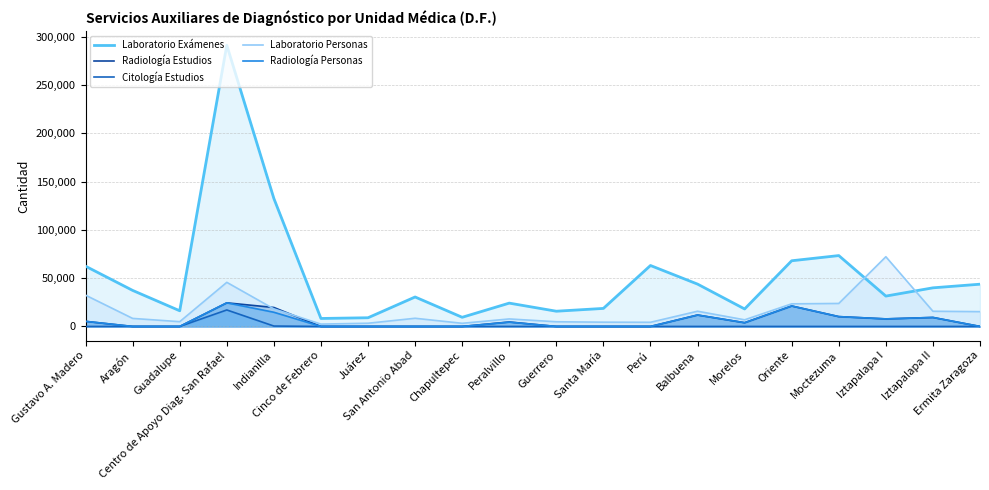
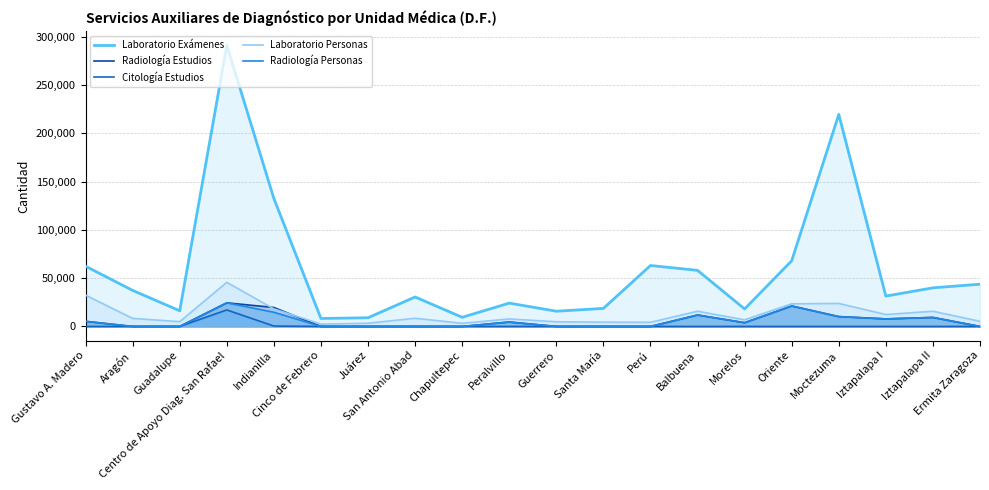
  {
    "Laboratorio Exámenes": {
      "Gustavo A. Madero": "60,000",
      "Aragón": "40,000",
      "Guadalupe": "20,000",
      "Indianilla": "130,000",
      "Cinco de Febrero": "10,000",
      "Juárez": "10,000",
      "San Antonio Abad": "30,000",
      "Chapultepec": "10,000",
      "Peralvillo": "20,000",
      "Guerrero": "20,000",
      "Santa María": "20,000",
      "Perú": "60,000",
-     "Balbuena": "40,000",
+     "Balbuena": "60,000",
      "Morelos": "20,000",
      "Oriente": "70,000",
-     "Moctezuma": "70,000",
+     "Moctezuma": "220,000",
      "Iztapalapa I": "30,000",
      "Iztapalapa II": "40,000",
      "Ermita Zaragoza": "40,000"
    },
    "Laboratorio Personas": {
      "Gustavo A. Madero": "30,000",
      "Aragón": "10,000",
      "Guadalupe": "0",
      "Centro de Apoyo Diag. San Rafael": "50,000",
      "Juárez": "0",
      "San Antonio Abad": "10,000",
      "Chapultepec": "0",
      "Peralvillo": "10,000",
      "Guerrero": "0",
      "Santa María": "0",
      "Perú": "0",
      "Balbuena": "20,000",
      "Morelos": "10,000",
      "Moctezuma": "20,000",
-     "Iztapalapa I": "70,000",
+     "Iztapalapa I": "10,000",
      "Iztapalapa II": "20,000",
-     "Ermita Zaragoza": "20,000"
+     "Ermita Zaragoza": "10,000"
    }
  }
